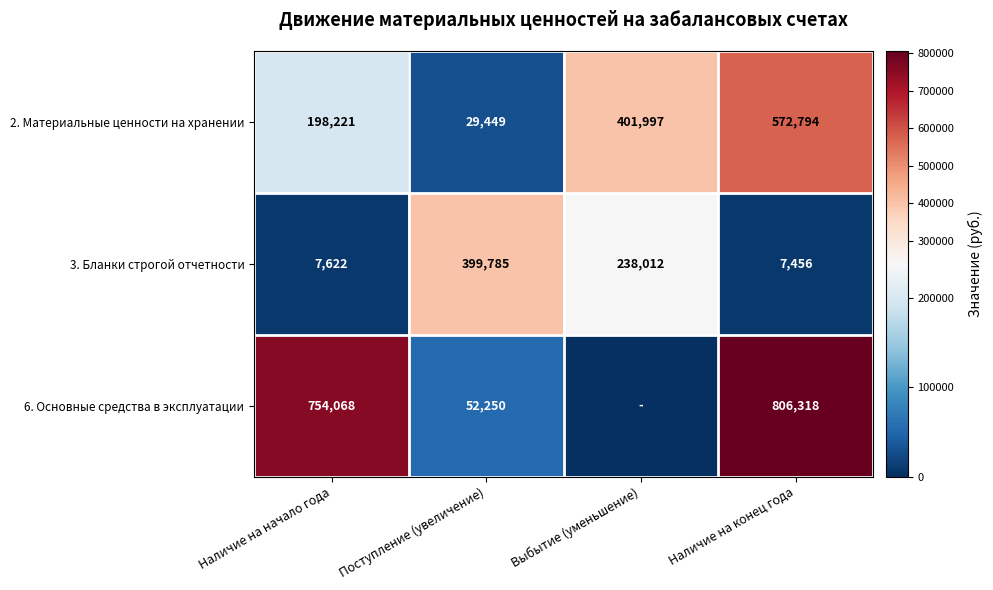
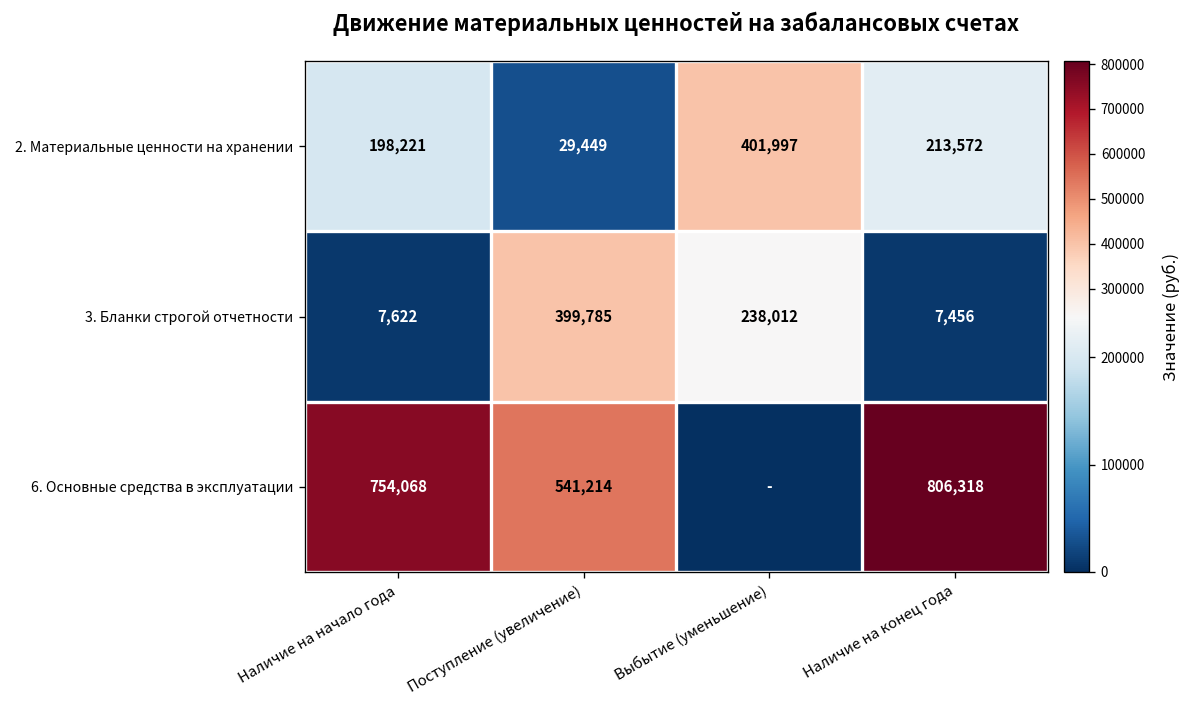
  {
    "2. Материальные ценности на хранении": {
      "Наличие на начало года": "198,221",
      "Поступление (увеличение)": "29,449",
      "Выбытие (уменьшение)": "401,997",
-     "Наличие на конец года": "572,794"
+     "Наличие на конец года": "213,572"
    },
    "3. Бланки строгой отчетности": {
      "Наличие на начало года": "7,622",
      "Поступление (увеличение)": "399,785",
      "Выбытие (уменьшение)": "238,012",
      "Наличие на конец года": "7,456"
    },
    "6. Основные средства в эксплуатации": {
      "Наличие на начало года": "754,068",
-     "Поступление (увеличение)": "52,250",
+     "Поступление (увеличение)": "541,214",
      "Наличие на конец года": "806,318"
    }
  }
